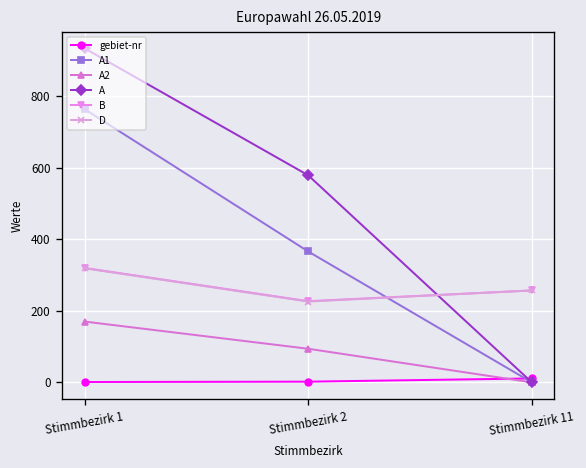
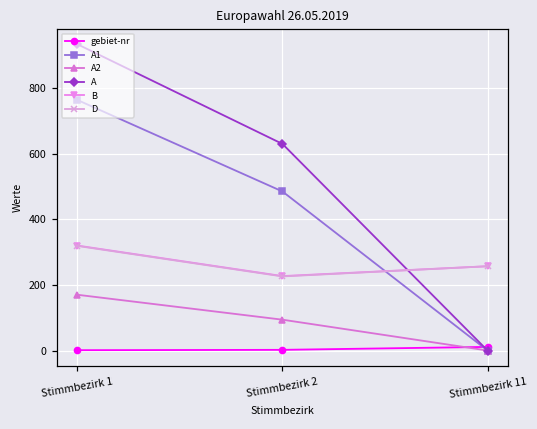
  {
    "gebiet-nr": {
      "Stimmbezirk 1": 0,
      "Stimmbezirk 2": 0,
      "Stimmbezirk 11": 10
    },
    "A1": {
-     "Stimmbezirk 2": 370
+     "Stimmbezirk 2": 490
    },
    "A": {
-     "Stimmbezirk 2": 580
+     "Stimmbezirk 2": 630
    }
  }
